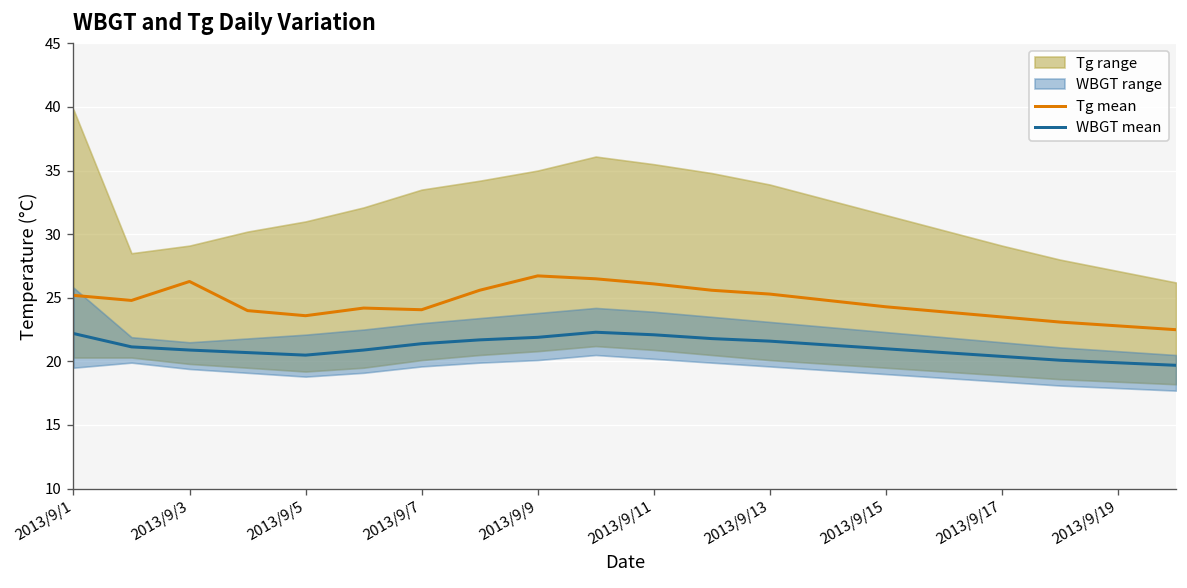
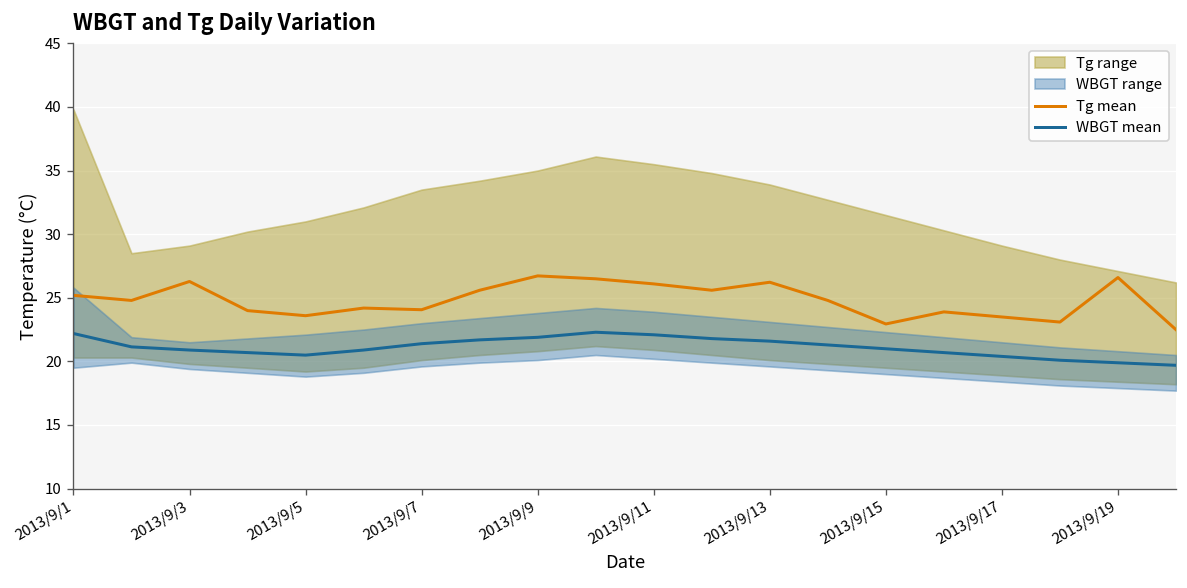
  {
    "Tg mean": {
      "2013/9/1": 25.2,
      "2013/9/3": 26.3,
      "2013/9/5": 23.6,
      "2013/9/7": 24.1,
      "2013/9/9": 26.7,
      "2013/9/11": 26.1,
-     "2013/9/13": 25.3,
-     "2013/9/15": 24.3,
+     "2013/9/13": 26.2,
+     "2013/9/15": 22.9,
      "2013/9/17": 23.5,
-     "2013/9/19": 22.8
+     "2013/9/19": 26.6
    }
  }
